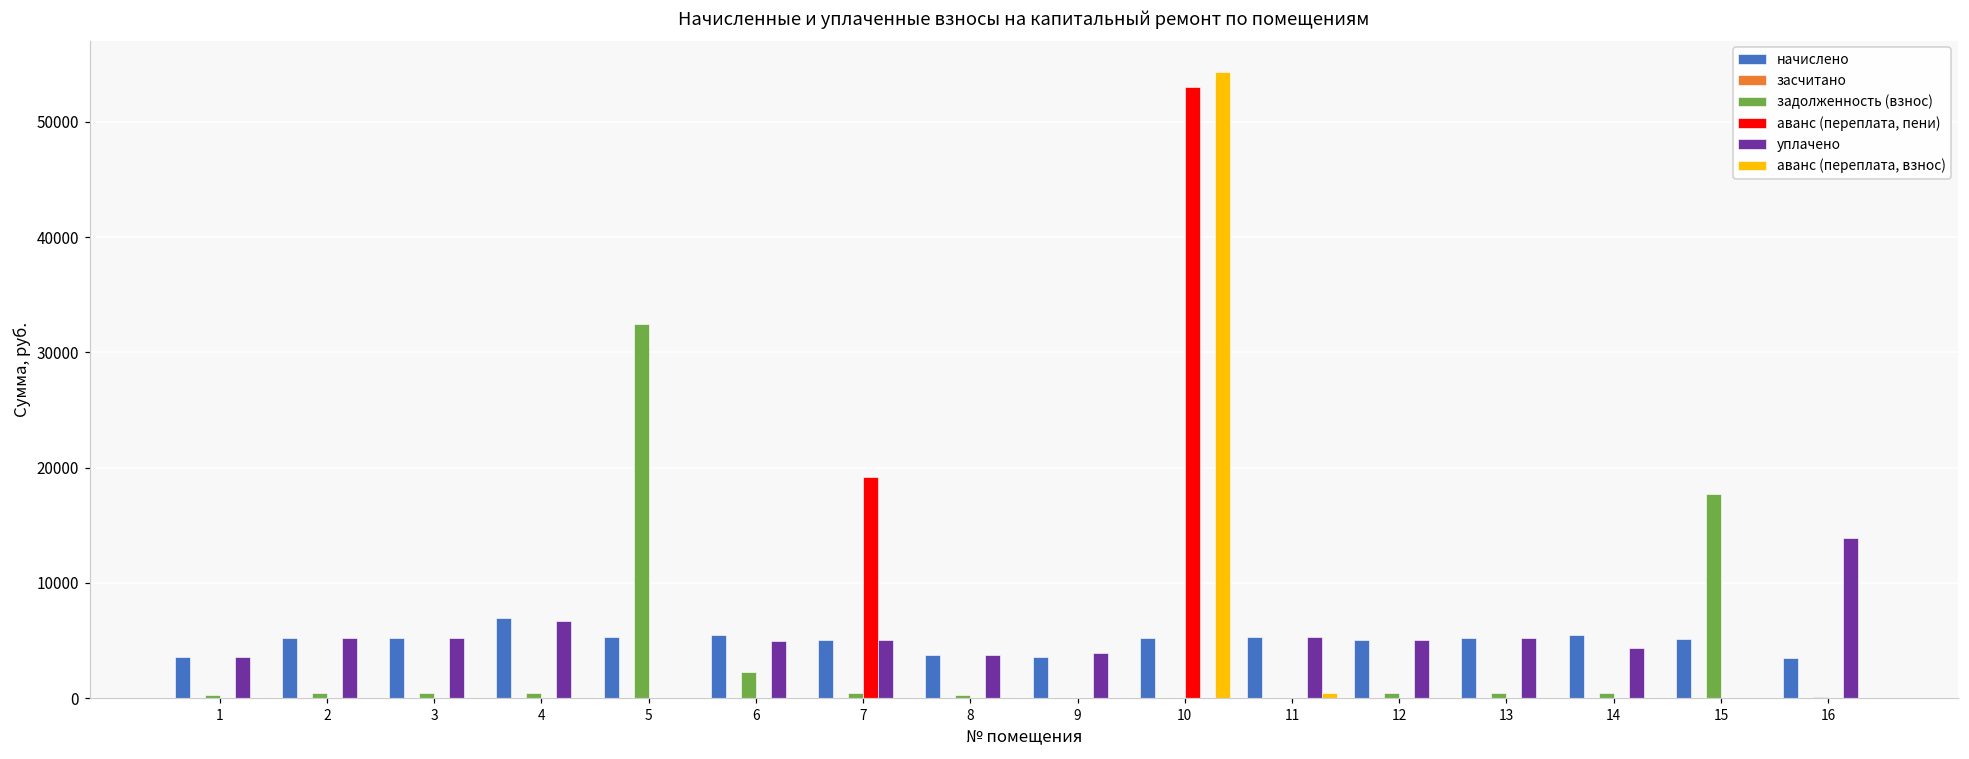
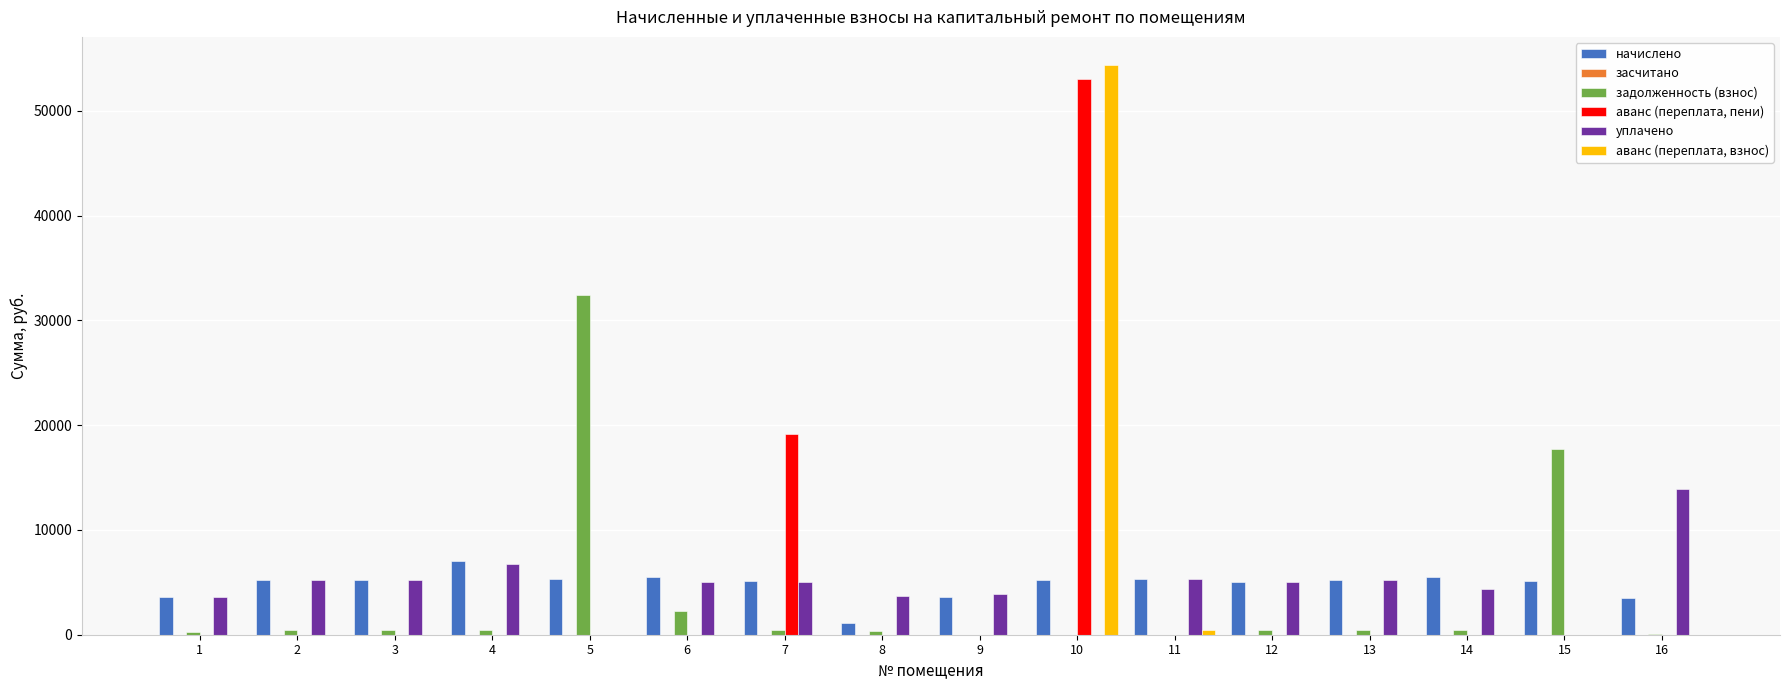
  {
    "начислено": {
      "1": 3600,
      "2": 5200,
      "3": 5300,
      "4": 7000,
      "5": 5300,
      "6": 5500,
      "7": 5100,
-     "8": 3700,
+     "8": 1100,
      "9": 3600,
      "10": 5200,
      "11": 5300,
      "12": 5000,
      "13": 5200,
      "14": 5500,
      "15": 5100,
      "16": 3500
    },
    "засчитано": {
      "1": 0,
      "2": 0,
      "3": 0,
      "4": 0,
      "5": 0,
      "6": 0,
      "7": 0,
      "8": 0,
      "9": 0,
      "10": 0,
      "11": 0,
      "12": 0,
      "13": 0,
      "14": 0,
      "15": 0,
      "16": 0
    },
    "задолженность (взнос)": {
      "1": 300,
      "2": 400,
      "3": 400,
      "4": 400,
      "5": 32400,
      "6": 2300,
      "7": 400,
      "8": 300,
      "9": 0,
      "10": 0,
      "11": 0,
      "12": 400,
      "13": 400,
      "14": 500,
      "15": 17700
    },
    "аванс (переплата, пени)": {
      "1": 0,
      "2": 0,
      "3": 0,
      "4": 0,
      "5": 0,
      "6": 0,
      "7": 19200,
      "8": 0,
      "9": 0,
      "10": 53000,
      "11": 0,
      "12": 0,
      "13": 0,
      "14": 0,
      "15": 0,
      "16": 0
    },
    "уплачено": {
      "1": 3600,
      "2": 5200,
      "3": 5200,
      "4": 6700,
      "5": 0,
      "6": 5000,
      "7": 5100,
      "8": 3700,
      "9": 3900,
      "10": 0,
      "11": 5300,
      "12": 5000,
      "13": 5200,
      "14": 4300,
      "15": 0,
      "16": 13900
    },
    "аванс (переплата, взнос)": {
      "1": 0,
      "2": 0,
      "3": 0,
      "4": 0,
      "5": 0,
      "6": 0,
      "7": 0,
      "8": 0,
      "9": 0,
      "10": 54300,
      "11": 400,
      "12": 0,
      "13": 0,
      "14": 0,
      "15": 0,
      "16": 0
    }
  }
